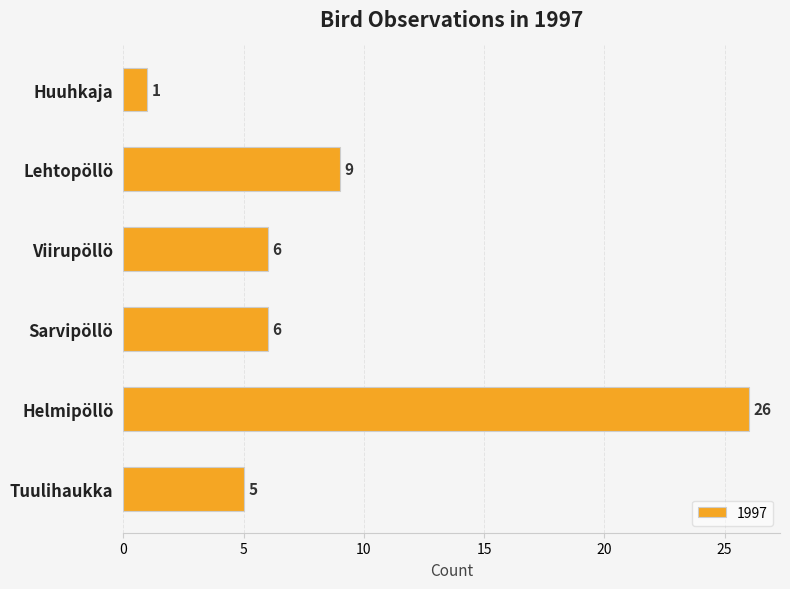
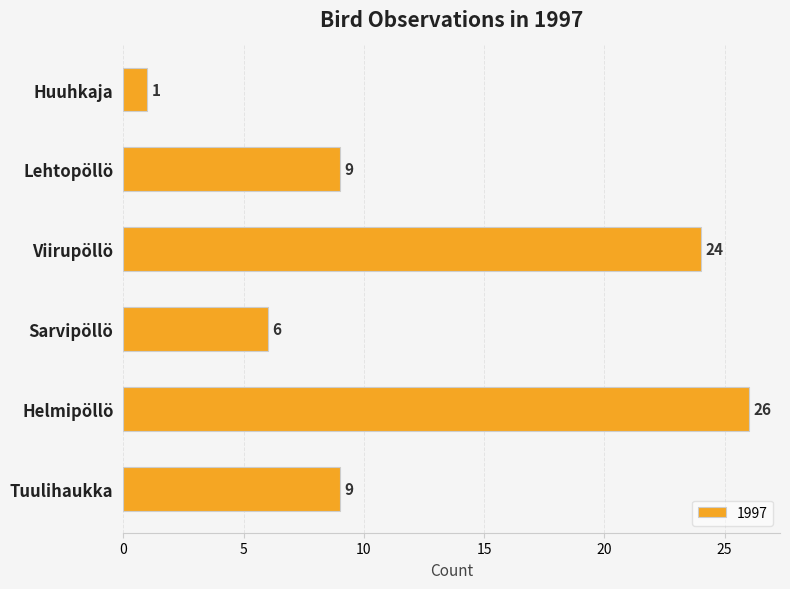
  {
    "Huuhkaja": 1,
    "Lehtopöllö": 9,
-   "Viirupöllö": 6,
+   "Viirupöllö": 24,
    "Sarvipöllö": 6,
    "Helmipöllö": 26,
-   "Tuulihaukka": 5
+   "Tuulihaukka": 9
  }
